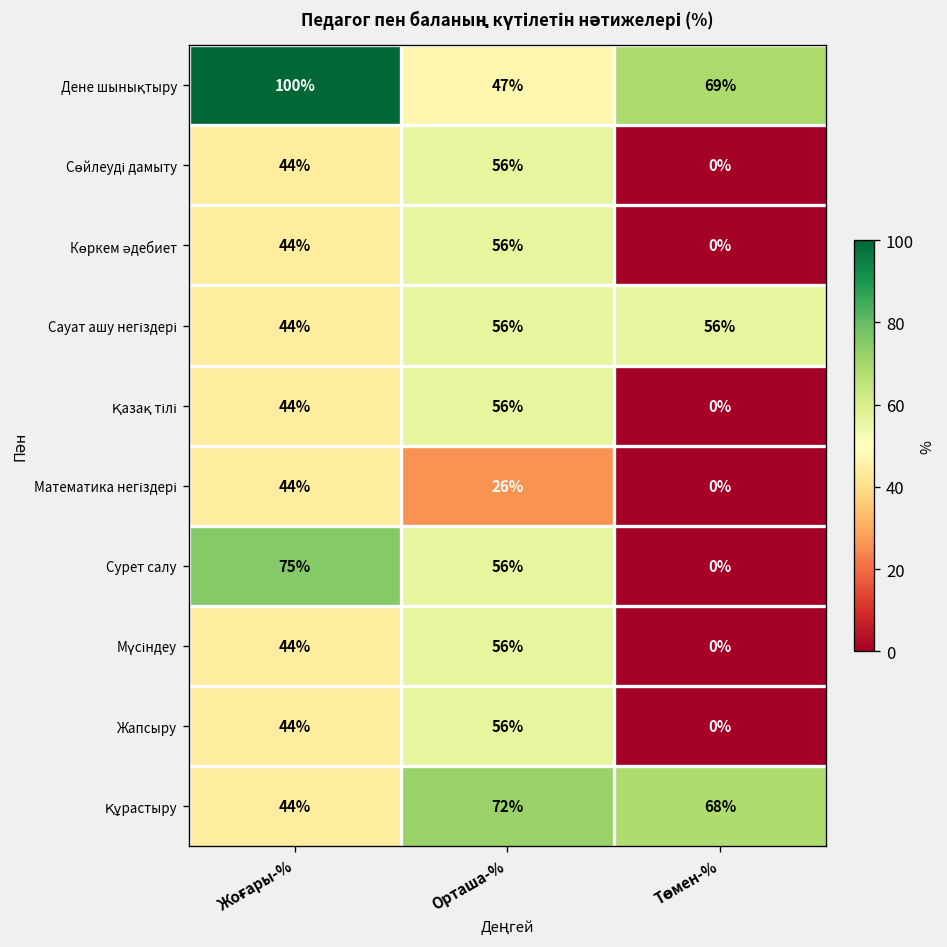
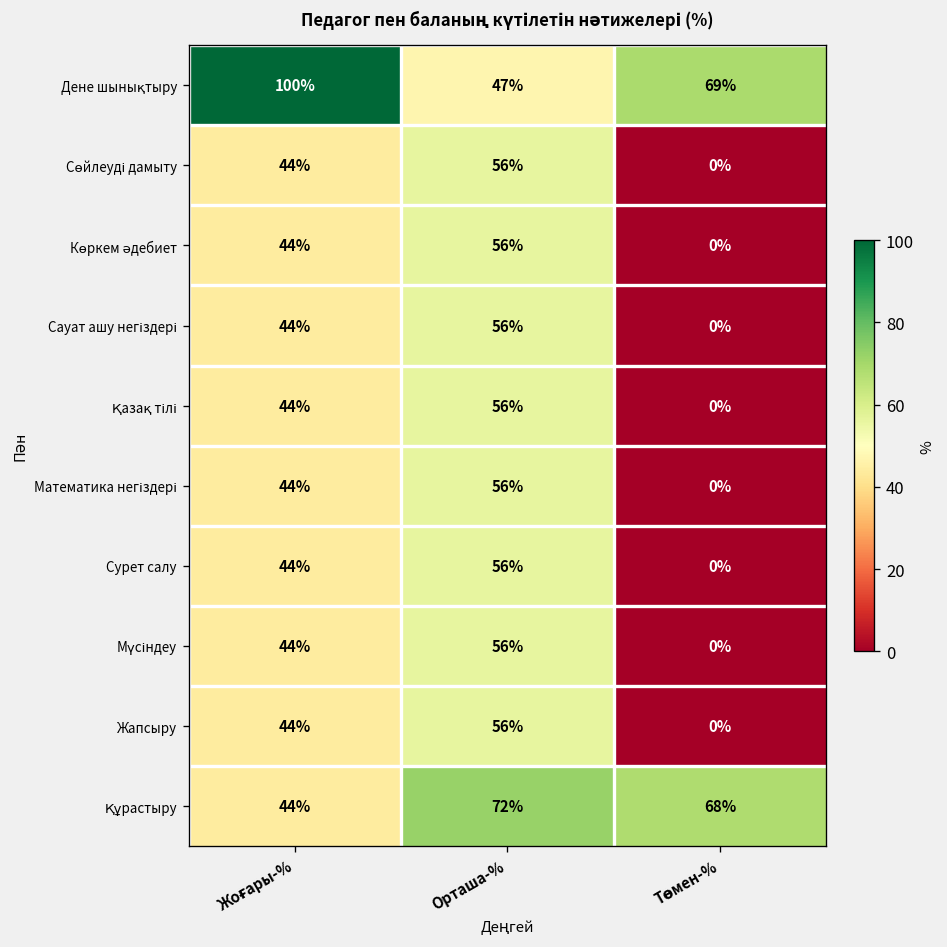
  {
    "Дене шынықтыру": {
      "Жоғары-%": "100%",
      "Орташа-%": "47%",
      "Төмен-%": "69%"
    },
    "Сөйлеуді дамыту": {
      "Жоғары-%": "44%",
      "Орташа-%": "56%",
      "Төмен-%": "0%"
    },
    "Көркем әдебиет": {
      "Жоғары-%": "44%",
      "Орташа-%": "56%",
      "Төмен-%": "0%"
    },
    "Сауат ашу негіздері": {
      "Жоғары-%": "44%",
      "Орташа-%": "56%",
-     "Төмен-%": "56%"
+     "Төмен-%": "0%"
    },
    "Қазақ тілі": {
      "Жоғары-%": "44%",
      "Орташа-%": "56%",
      "Төмен-%": "0%"
    },
    "Математика негіздері": {
      "Жоғары-%": "44%",
-     "Орташа-%": "26%",
+     "Орташа-%": "56%",
      "Төмен-%": "0%"
    },
    "Сурет салу": {
-     "Жоғары-%": "75%",
+     "Жоғары-%": "44%",
      "Орташа-%": "56%",
      "Төмен-%": "0%"
    },
    "Мүсіндеу": {
      "Жоғары-%": "44%",
      "Орташа-%": "56%",
      "Төмен-%": "0%"
    },
    "Жапсыру": {
      "Жоғары-%": "44%",
      "Орташа-%": "56%",
      "Төмен-%": "0%"
    },
    "Құрастыру": {
      "Жоғары-%": "44%",
      "Орташа-%": "72%",
      "Төмен-%": "68%"
    }
  }
